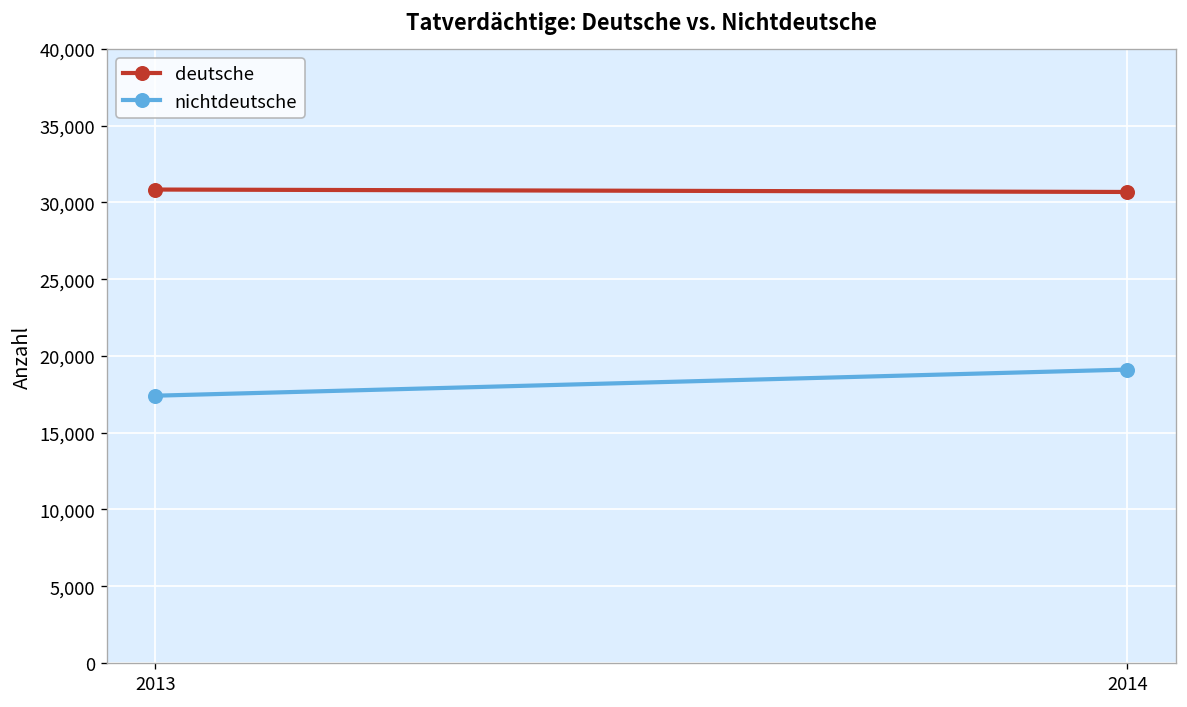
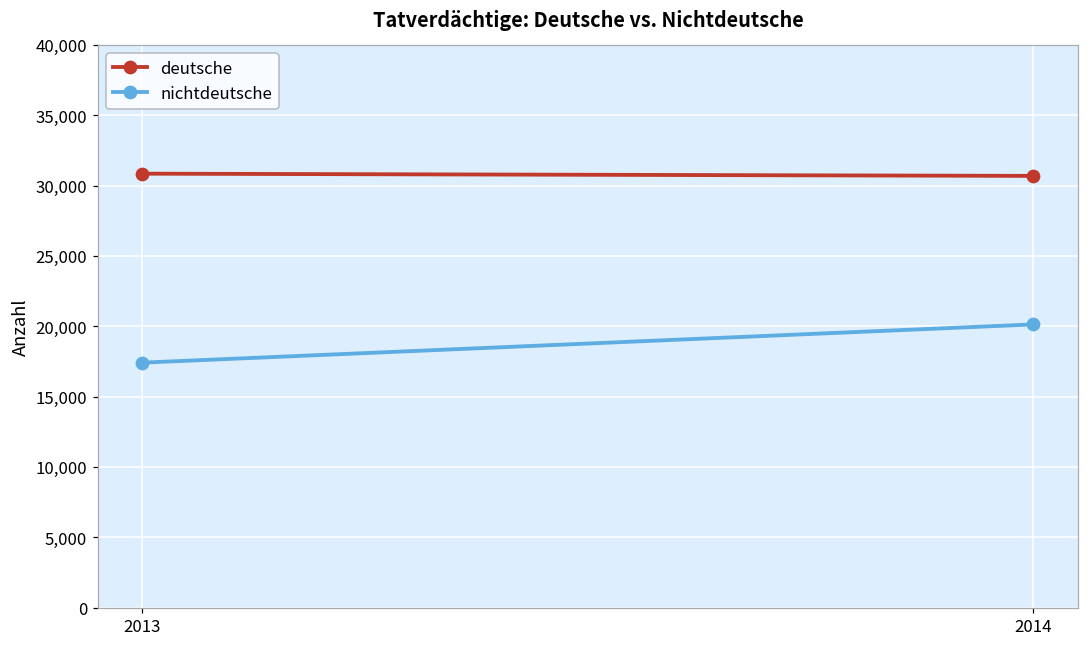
  {
    "deutsche": {
      "2013": "30,800",
      "2014": "30,700"
    },
    "nichtdeutsche": {
      "2013": "17,400",
-     "2014": "19,100"
+     "2014": "20,100"
    }
  }
